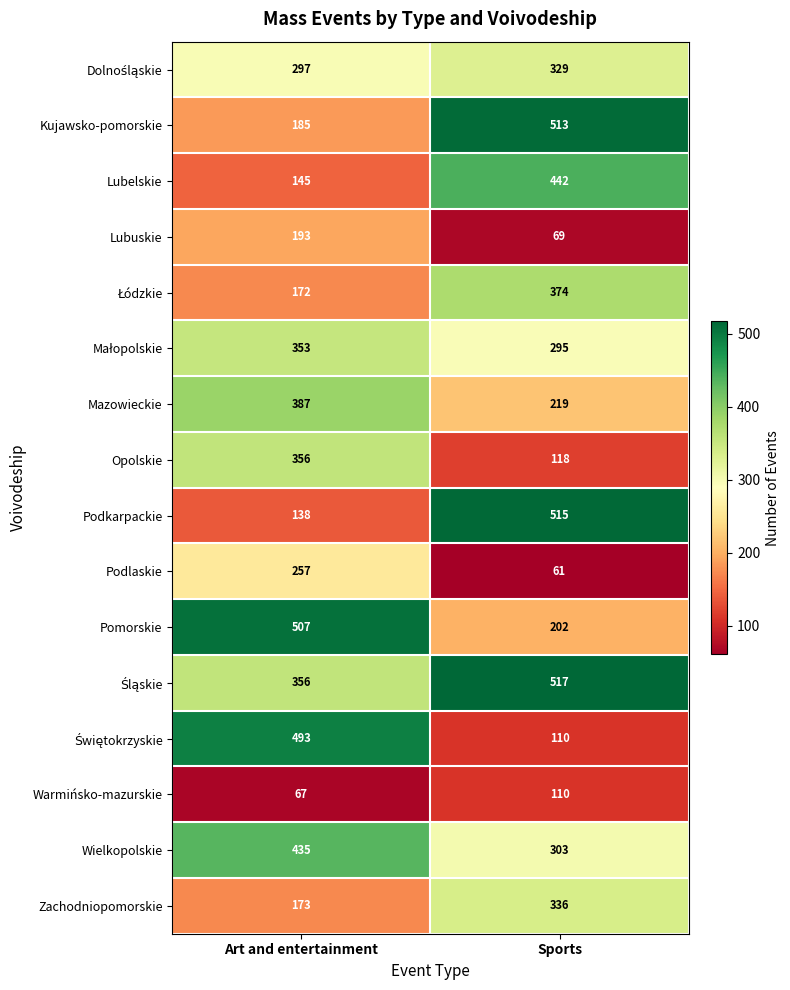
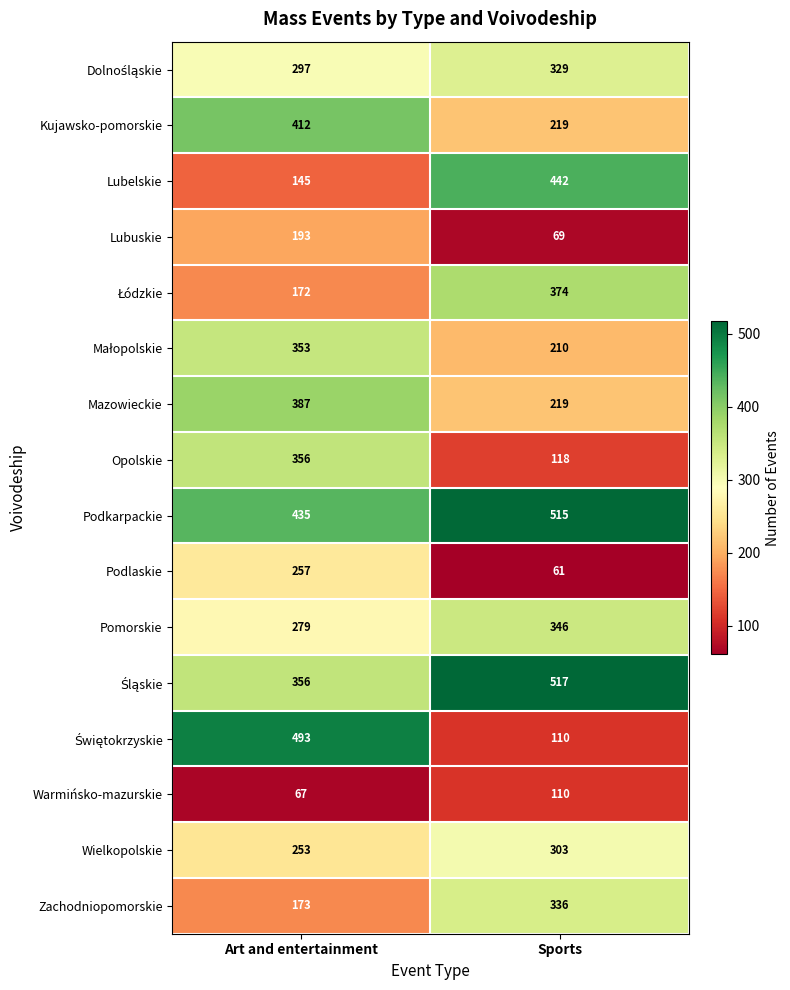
  {
    "Dolnośląskie": {
      "Art and entertainment": 297,
      "Sports": 329
    },
    "Kujawsko-pomorskie": {
-     "Art and entertainment": 185,
-     "Sports": 513
+     "Art and entertainment": 412,
+     "Sports": 219
    },
    "Lubelskie": {
      "Art and entertainment": 145,
      "Sports": 442
    },
    "Lubuskie": {
      "Art and entertainment": 193,
      "Sports": 69
    },
    "Łódzkie": {
      "Art and entertainment": 172,
      "Sports": 374
    },
    "Małopolskie": {
      "Art and entertainment": 353,
-     "Sports": 295
+     "Sports": 210
    },
    "Mazowieckie": {
      "Art and entertainment": 387,
      "Sports": 219
    },
    "Opolskie": {
      "Art and entertainment": 356,
      "Sports": 118
    },
    "Podkarpackie": {
-     "Art and entertainment": 138,
+     "Art and entertainment": 435,
      "Sports": 515
    },
    "Podlaskie": {
      "Art and entertainment": 257,
      "Sports": 61
    },
    "Pomorskie": {
-     "Art and entertainment": 507,
-     "Sports": 202
+     "Art and entertainment": 279,
+     "Sports": 346
    },
    "Śląskie": {
      "Art and entertainment": 356,
      "Sports": 517
    },
    "Świętokrzyskie": {
      "Art and entertainment": 493,
      "Sports": 110
    },
    "Warmińsko-mazurskie": {
      "Art and entertainment": 67,
      "Sports": 110
    },
    "Wielkopolskie": {
-     "Art and entertainment": 435,
+     "Art and entertainment": 253,
      "Sports": 303
    },
    "Zachodniopomorskie": {
      "Art and entertainment": 173,
      "Sports": 336
    }
  }
